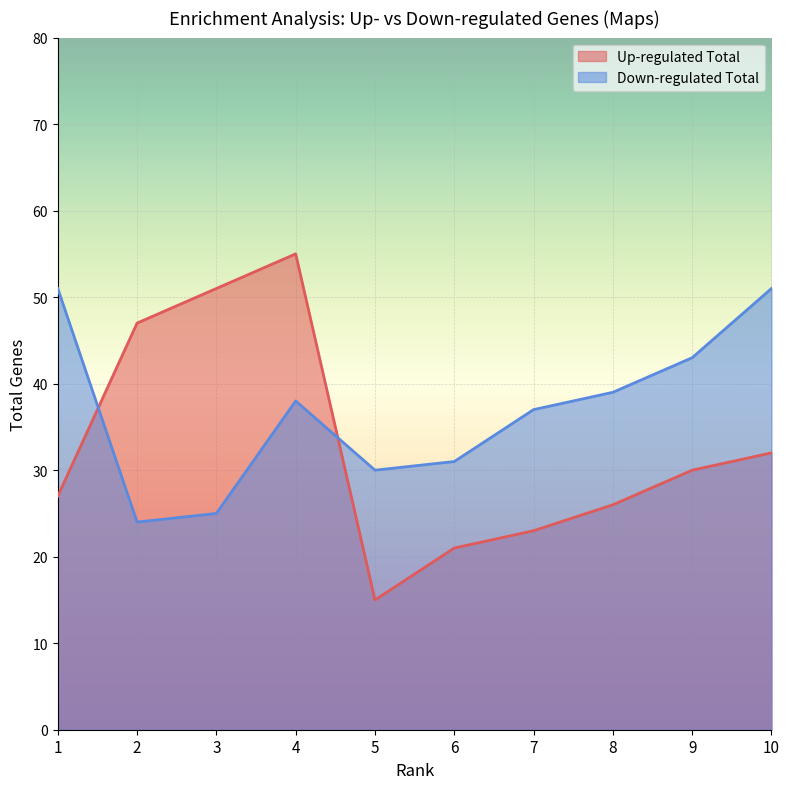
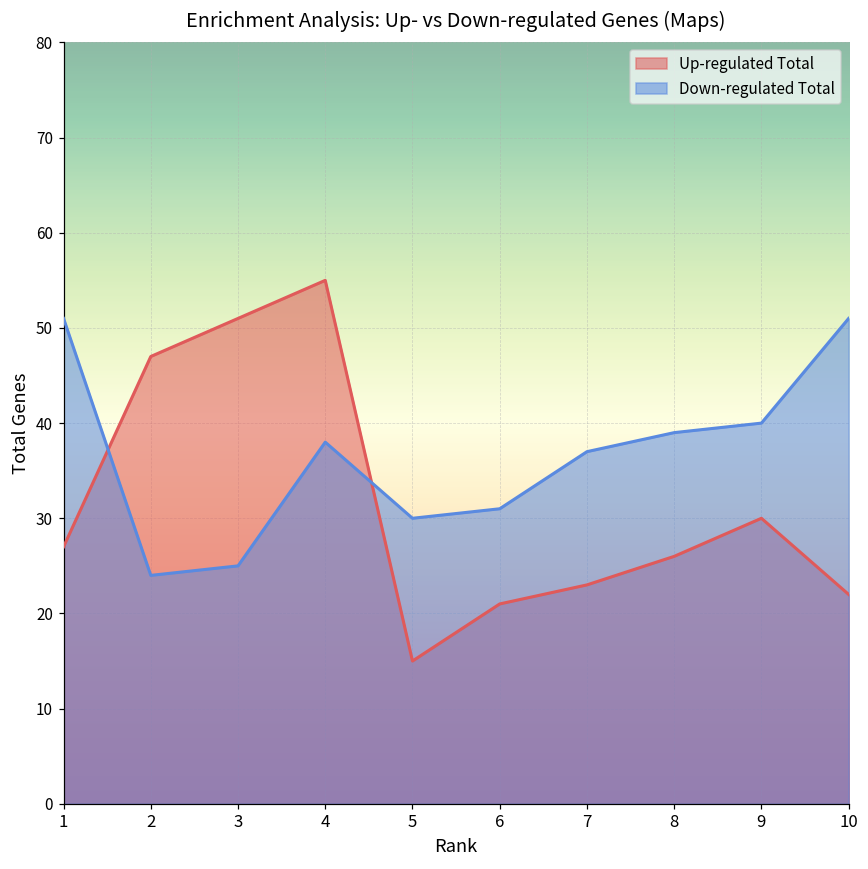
  {
    "Up-regulated Total": {
      "1": 27,
      "2": 47,
      "3": 51,
      "4": 55,
      "5": 15,
      "6": 21,
      "7": 23,
      "8": 26,
      "9": 30,
-     "10": 32
+     "10": 22
    },
    "Down-regulated Total": {
      "1": 51,
      "2": 24,
      "3": 25,
      "4": 38,
      "5": 30,
      "6": 31,
      "7": 37,
      "8": 39,
-     "9": 43,
+     "9": 40,
      "10": 51
    }
  }
